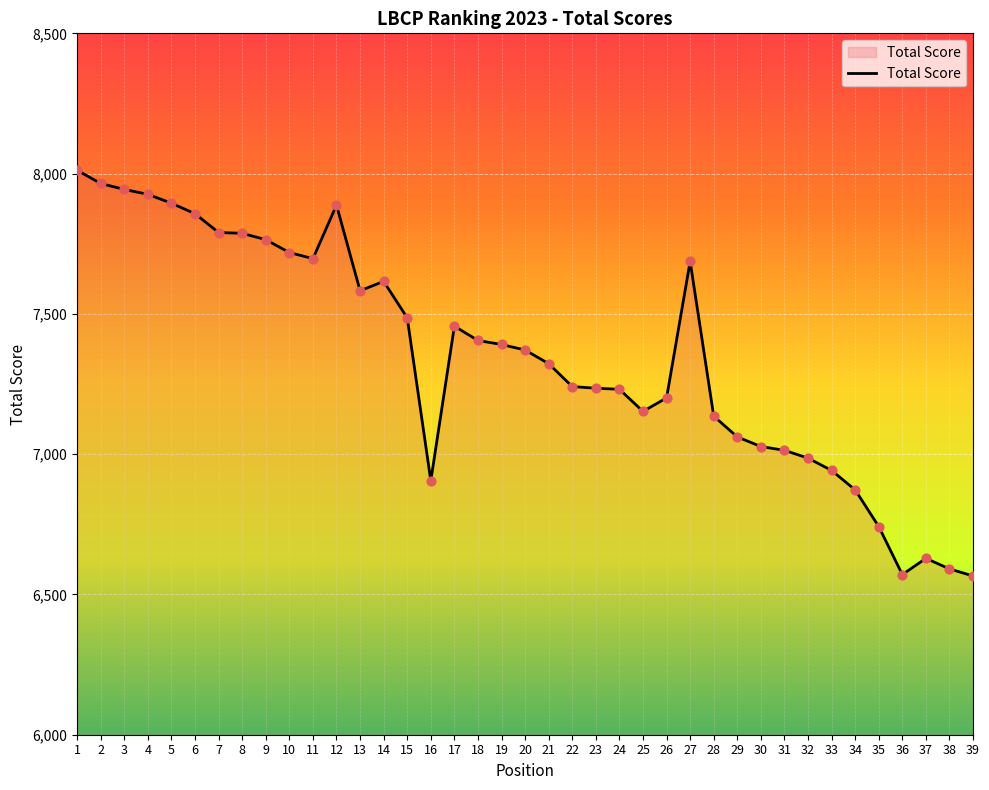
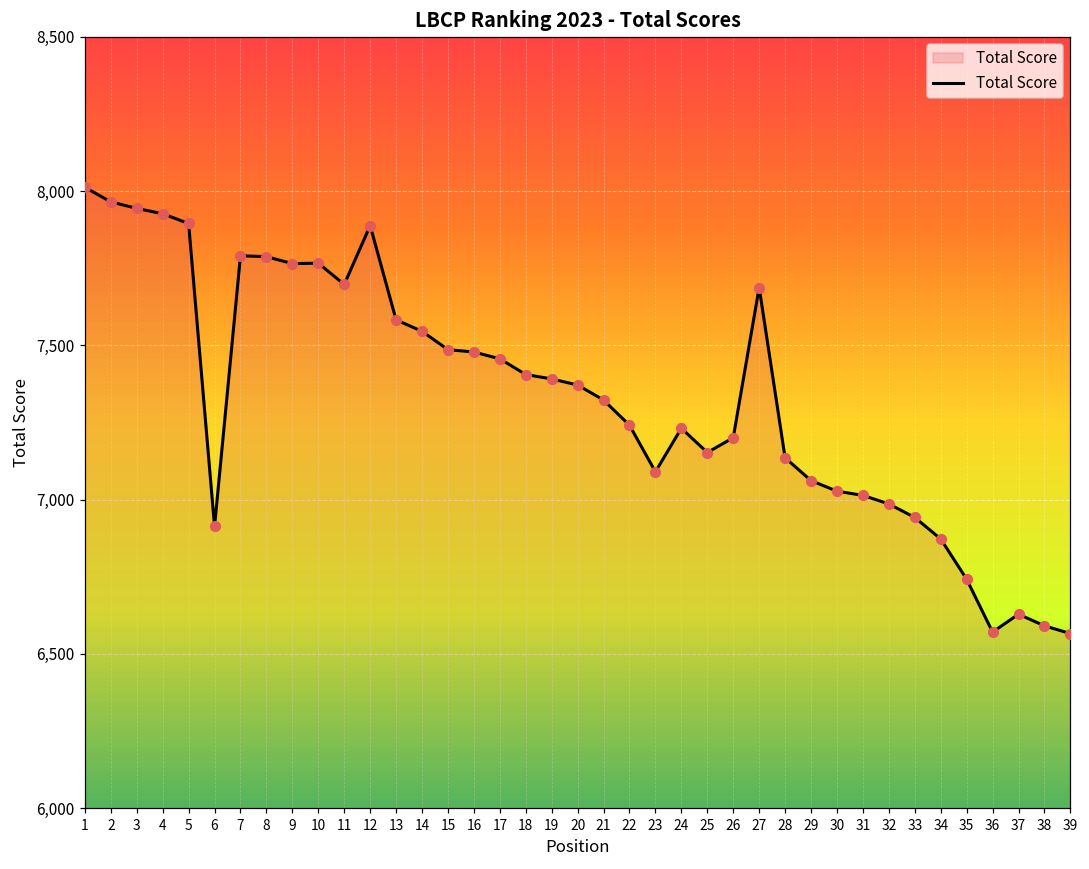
  {
    "1": "8,010",
    "2": "7,960",
    "3": "7,940",
    "4": "7,930",
    "5": "7,890",
-   "6": "7,860",
+   "6": "6,910",
    "7": "7,790",
    "8": "7,790",
    "9": "7,760",
-   "10": "7,720",
+   "10": "7,770",
    "11": "7,700",
    "12": "7,890",
    "13": "7,580",
-   "14": "7,620",
+   "14": "7,550",
    "15": "7,490",
-   "16": "6,910",
+   "16": "7,480",
    "17": "7,460",
    "18": "7,410",
    "19": "7,390",
    "20": "7,370",
    "21": "7,320",
    "22": "7,240",
-   "23": "7,240",
+   "23": "7,090",
    "24": "7,230",
    "25": "7,150",
    "26": "7,200",
    "27": "7,690",
    "28": "7,140",
    "29": "7,060",
    "30": "7,030",
    "31": "7,010",
    "32": "6,990",
    "33": "6,940",
    "34": "6,870",
    "35": "6,740",
    "36": "6,570",
    "37": "6,630",
    "38": "6,590",
    "39": "6,570"
  }
